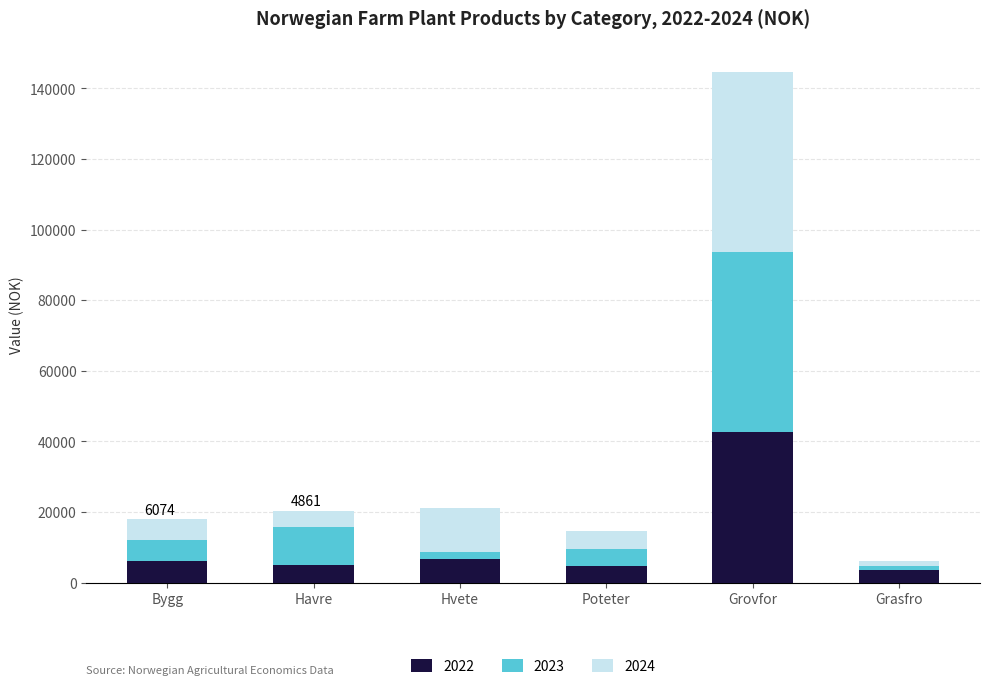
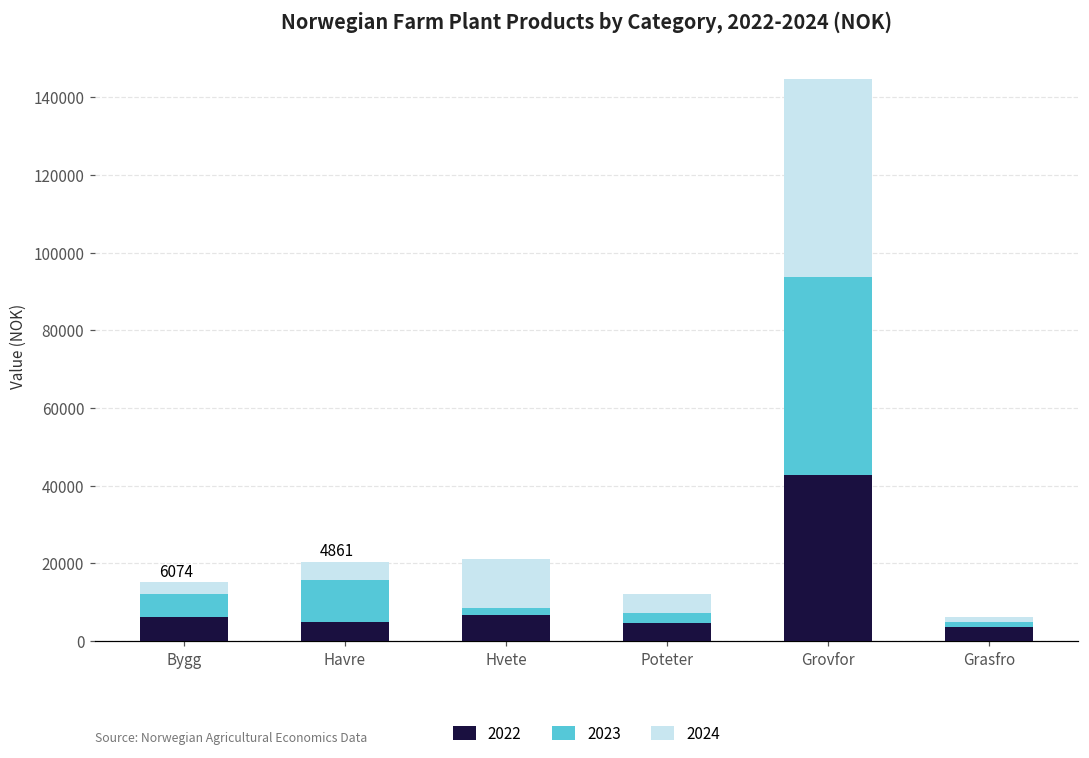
  {
    "2022": {
      "Bygg": 6000,
      "Havre": 5000,
      "Hvete": 7000,
      "Poteter": 5000,
      "Grovfor": 43000,
      "Grasfro": 4000
    },
    "2023": {
      "Bygg": 6000,
      "Havre": 11000,
      "Hvete": 2000,
-     "Poteter": 5000,
+     "Poteter": 2000,
      "Grovfor": 51000,
      "Grasfro": 1000
    },
    "2024": {
-     "Bygg": 6000,
+     "Bygg": 3000,
      "Hvete": 12000,
      "Poteter": 5000,
      "Grovfor": 51000,
      "Grasfro": 1000
    }
  }
